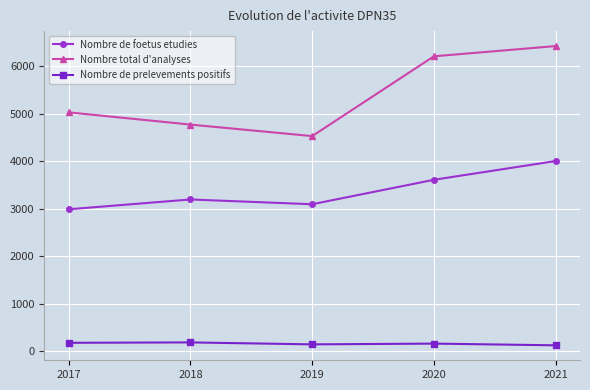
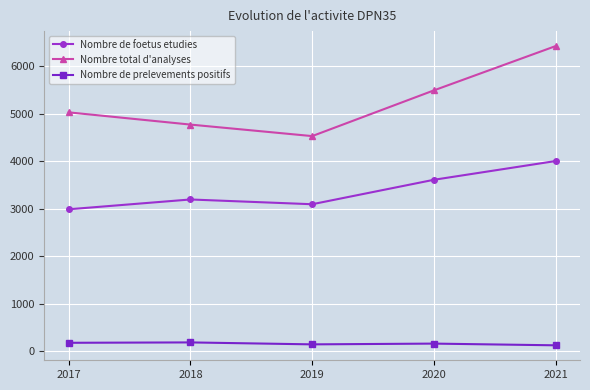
  {
    "Nombre total d'analyses": {
      "2017": 5000,
      "2018": 4800,
      "2019": 4500,
-     "2020": 6200,
+     "2020": 5500,
      "2021": 6400
    }
  }
